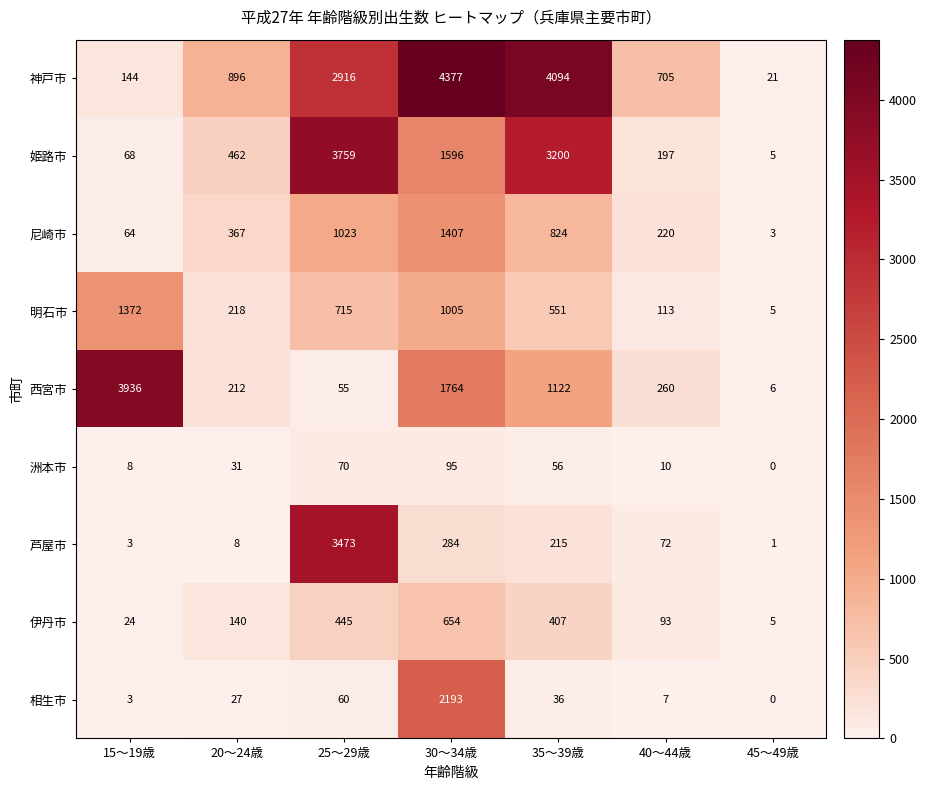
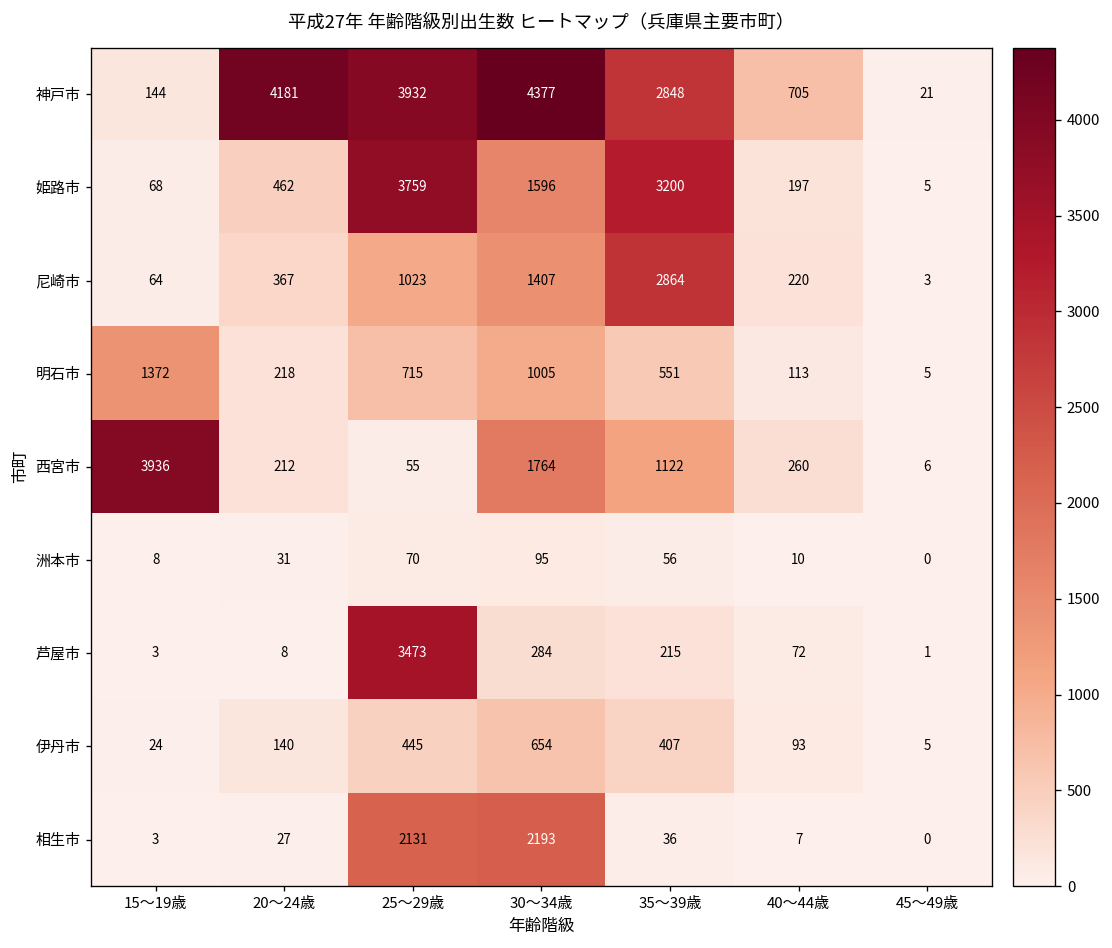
  {
    "神戸市": {
      "15～19歳": 144,
-     "20～24歳": 896,
-     "25～29歳": 2916,
+     "20～24歳": 4181,
+     "25～29歳": 3932,
      "30～34歳": 4377,
-     "35～39歳": 4094,
+     "35～39歳": 2848,
      "40～44歳": 705,
      "45～49歳": 21
    },
    "姫路市": {
      "15～19歳": 68,
      "20～24歳": 462,
      "25～29歳": 3759,
      "30～34歳": 1596,
      "35～39歳": 3200,
      "40～44歳": 197,
      "45～49歳": 5
    },
    "尼崎市": {
      "15～19歳": 64,
      "20～24歳": 367,
      "25～29歳": 1023,
      "30～34歳": 1407,
-     "35～39歳": 824,
+     "35～39歳": 2864,
      "40～44歳": 220,
      "45～49歳": 3
    },
    "明石市": {
      "15～19歳": 1372,
      "20～24歳": 218,
      "25～29歳": 715,
      "30～34歳": 1005,
      "35～39歳": 551,
      "40～44歳": 113,
      "45～49歳": 5
    },
    "西宮市": {
      "15～19歳": 3936,
      "20～24歳": 212,
      "25～29歳": 55,
      "30～34歳": 1764,
      "35～39歳": 1122,
      "40～44歳": 260,
      "45～49歳": 6
    },
    "洲本市": {
      "15～19歳": 8,
      "20～24歳": 31,
      "25～29歳": 70,
      "30～34歳": 95,
      "35～39歳": 56,
      "40～44歳": 10,
      "45～49歳": 0
    },
    "芦屋市": {
      "15～19歳": 3,
      "20～24歳": 8,
      "25～29歳": 3473,
      "30～34歳": 284,
      "35～39歳": 215,
      "40～44歳": 72,
      "45～49歳": 1
    },
    "伊丹市": {
      "15～19歳": 24,
      "20～24歳": 140,
      "25～29歳": 445,
      "30～34歳": 654,
      "35～39歳": 407,
      "40～44歳": 93,
      "45～49歳": 5
    },
    "相生市": {
      "15～19歳": 3,
      "20～24歳": 27,
-     "25～29歳": 60,
+     "25～29歳": 2131,
      "30～34歳": 2193,
      "35～39歳": 36,
      "40～44歳": 7,
      "45～49歳": 0
    }
  }
